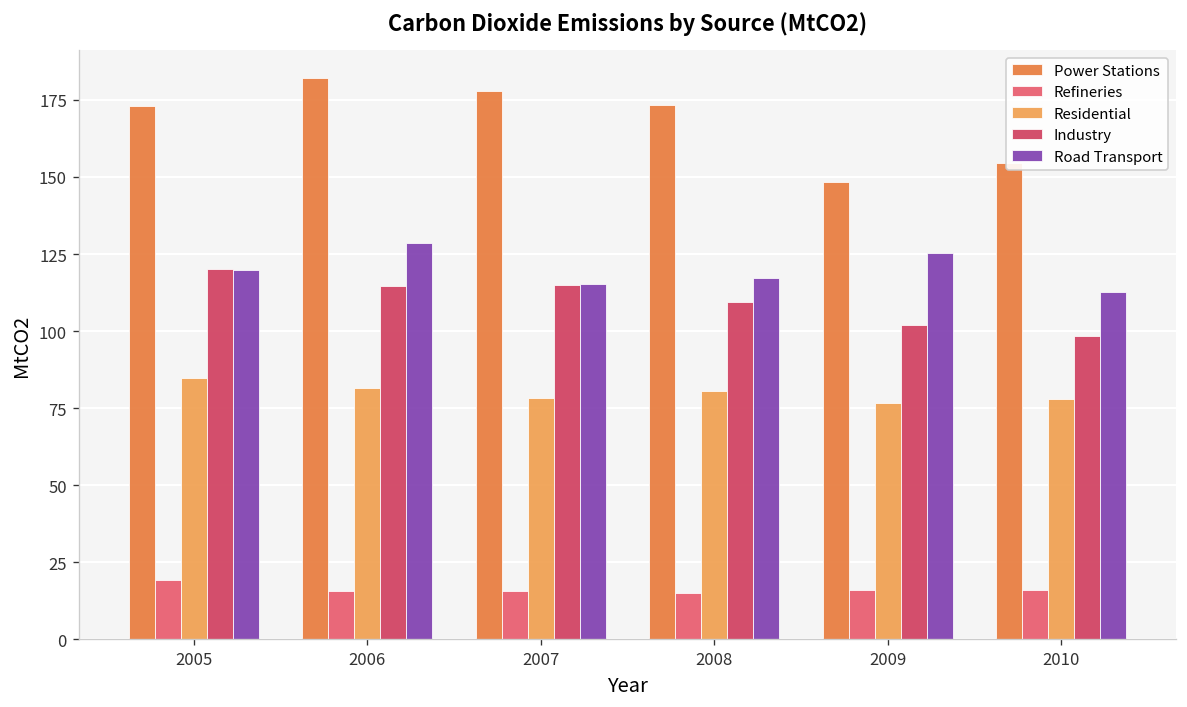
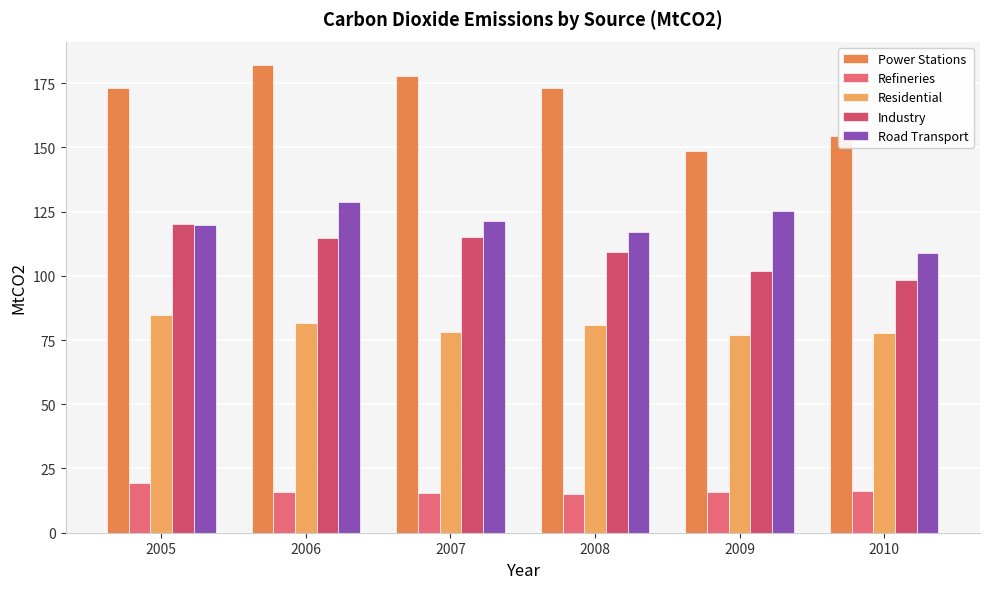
  {
    "Road Transport": {
      "2005": 120,
      "2006": 129,
-     "2007": 115,
+     "2007": 121,
      "2008": 117,
      "2009": 125,
-     "2010": 113
+     "2010": 109
    }
  }
